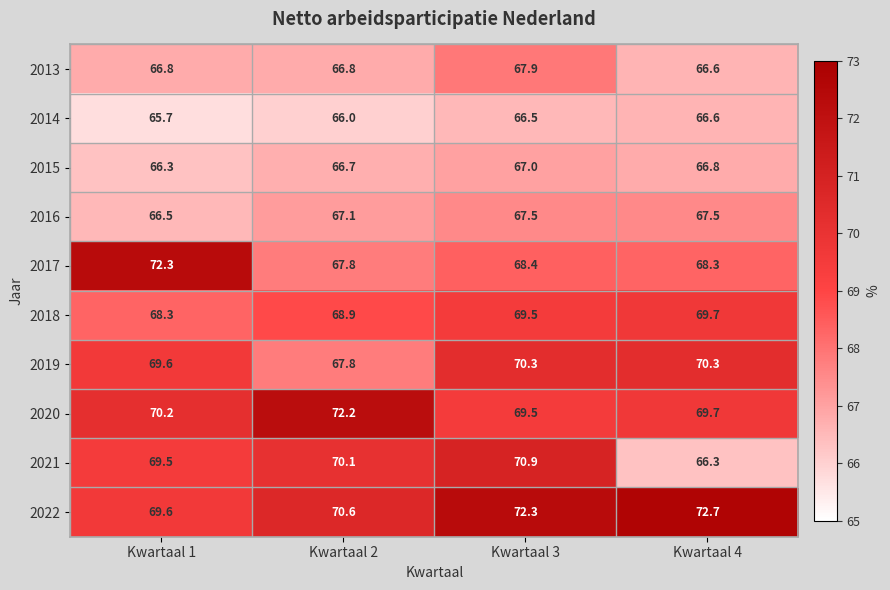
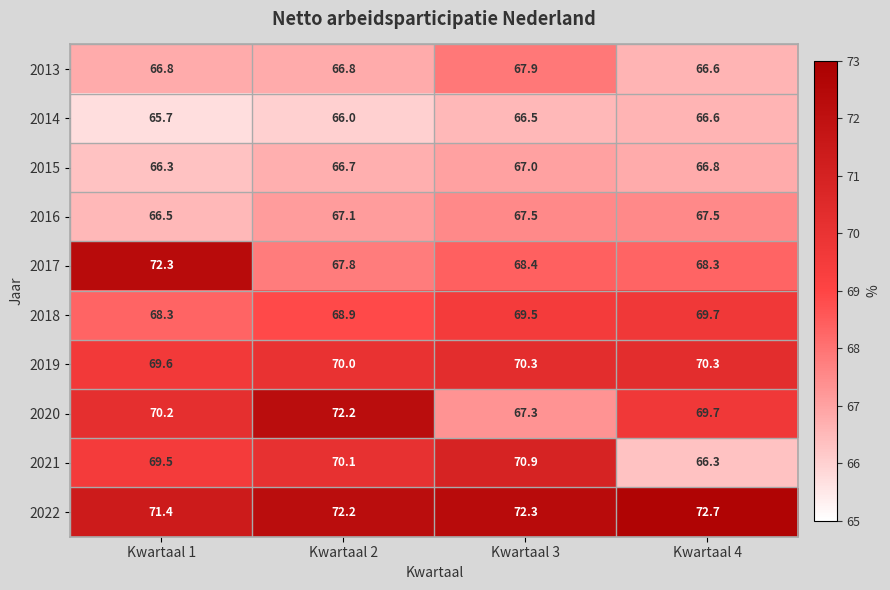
  {
    "2013": {
      "Kwartaal 1": 66.8,
      "Kwartaal 2": 66.8,
      "Kwartaal 3": 67.9,
      "Kwartaal 4": 66.6
    },
    "2014": {
      "Kwartaal 1": 65.7,
      "Kwartaal 2": 66.0,
      "Kwartaal 3": 66.5,
      "Kwartaal 4": 66.6
    },
    "2015": {
      "Kwartaal 1": 66.3,
      "Kwartaal 2": 66.7,
      "Kwartaal 3": 67.0,
      "Kwartaal 4": 66.8
    },
    "2016": {
      "Kwartaal 1": 66.5,
      "Kwartaal 2": 67.1,
      "Kwartaal 3": 67.5,
      "Kwartaal 4": 67.5
    },
    "2017": {
      "Kwartaal 1": 72.3,
      "Kwartaal 2": 67.8,
      "Kwartaal 3": 68.4,
      "Kwartaal 4": 68.3
    },
    "2018": {
      "Kwartaal 1": 68.3,
      "Kwartaal 2": 68.9,
      "Kwartaal 3": 69.5,
      "Kwartaal 4": 69.7
    },
    "2019": {
      "Kwartaal 1": 69.6,
-     "Kwartaal 2": 67.8,
+     "Kwartaal 2": 70.0,
      "Kwartaal 3": 70.3,
      "Kwartaal 4": 70.3
    },
    "2020": {
      "Kwartaal 1": 70.2,
      "Kwartaal 2": 72.2,
-     "Kwartaal 3": 69.5,
+     "Kwartaal 3": 67.3,
      "Kwartaal 4": 69.7
    },
    "2021": {
      "Kwartaal 1": 69.5,
      "Kwartaal 2": 70.1,
      "Kwartaal 3": 70.9,
      "Kwartaal 4": 66.3
    },
    "2022": {
-     "Kwartaal 1": 69.6,
-     "Kwartaal 2": 70.6,
+     "Kwartaal 1": 71.4,
+     "Kwartaal 2": 72.2,
      "Kwartaal 3": 72.3,
      "Kwartaal 4": 72.7
    }
  }
